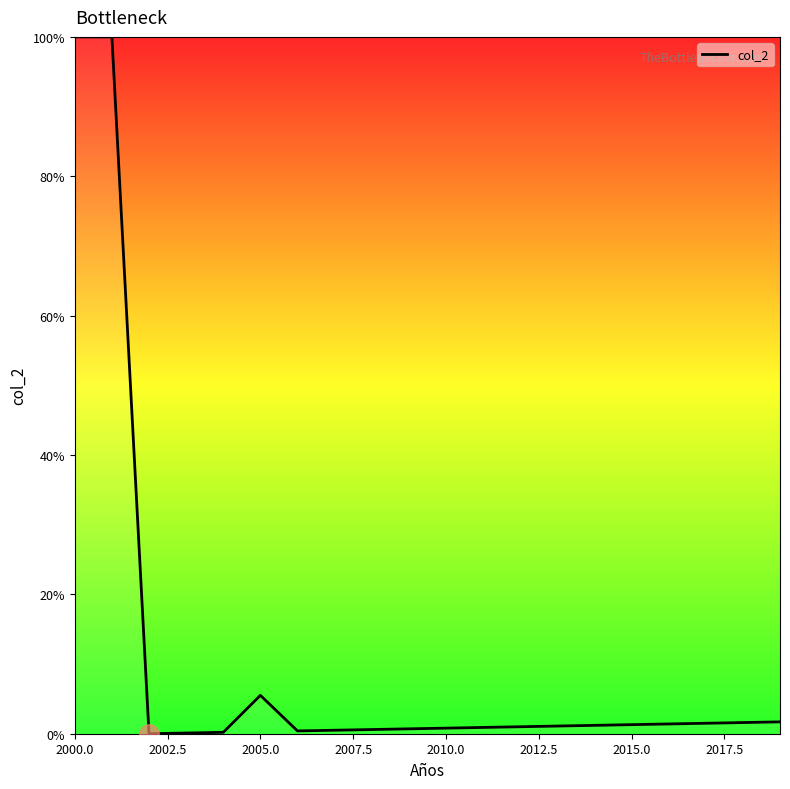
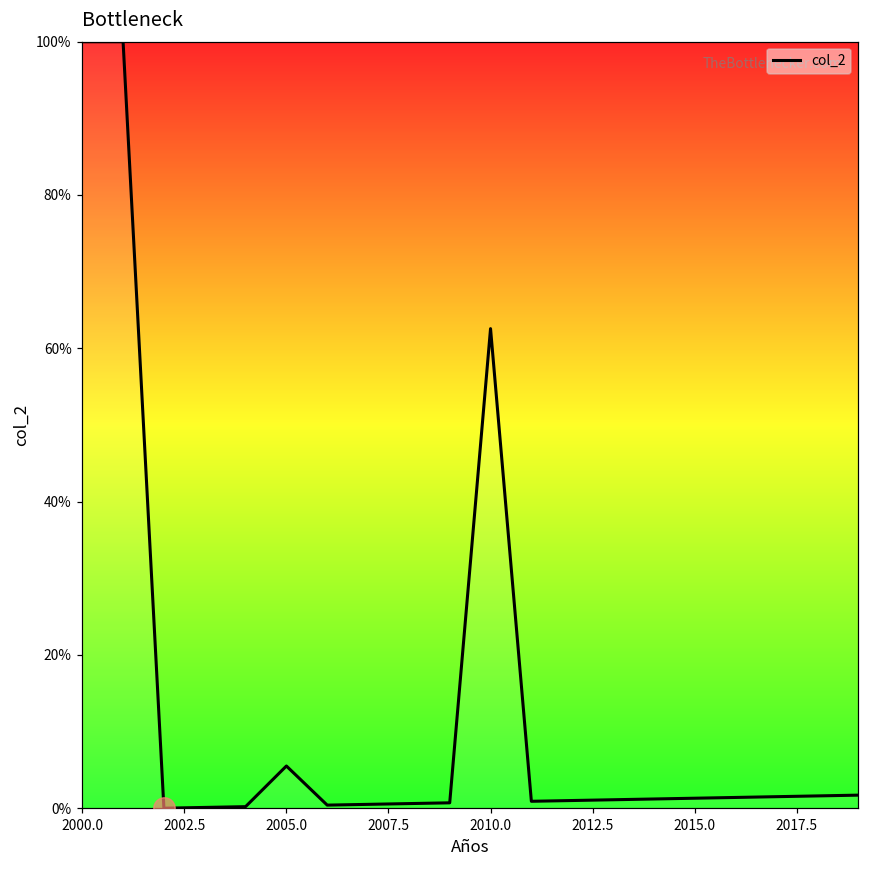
  {
    "col_2": {
      "2000.0": "100%",
      "2005.0": "6%",
-     "2010.0": "1%",
+     "2010.0": "63%",
      "2015.0": "1%"
    }
  }
